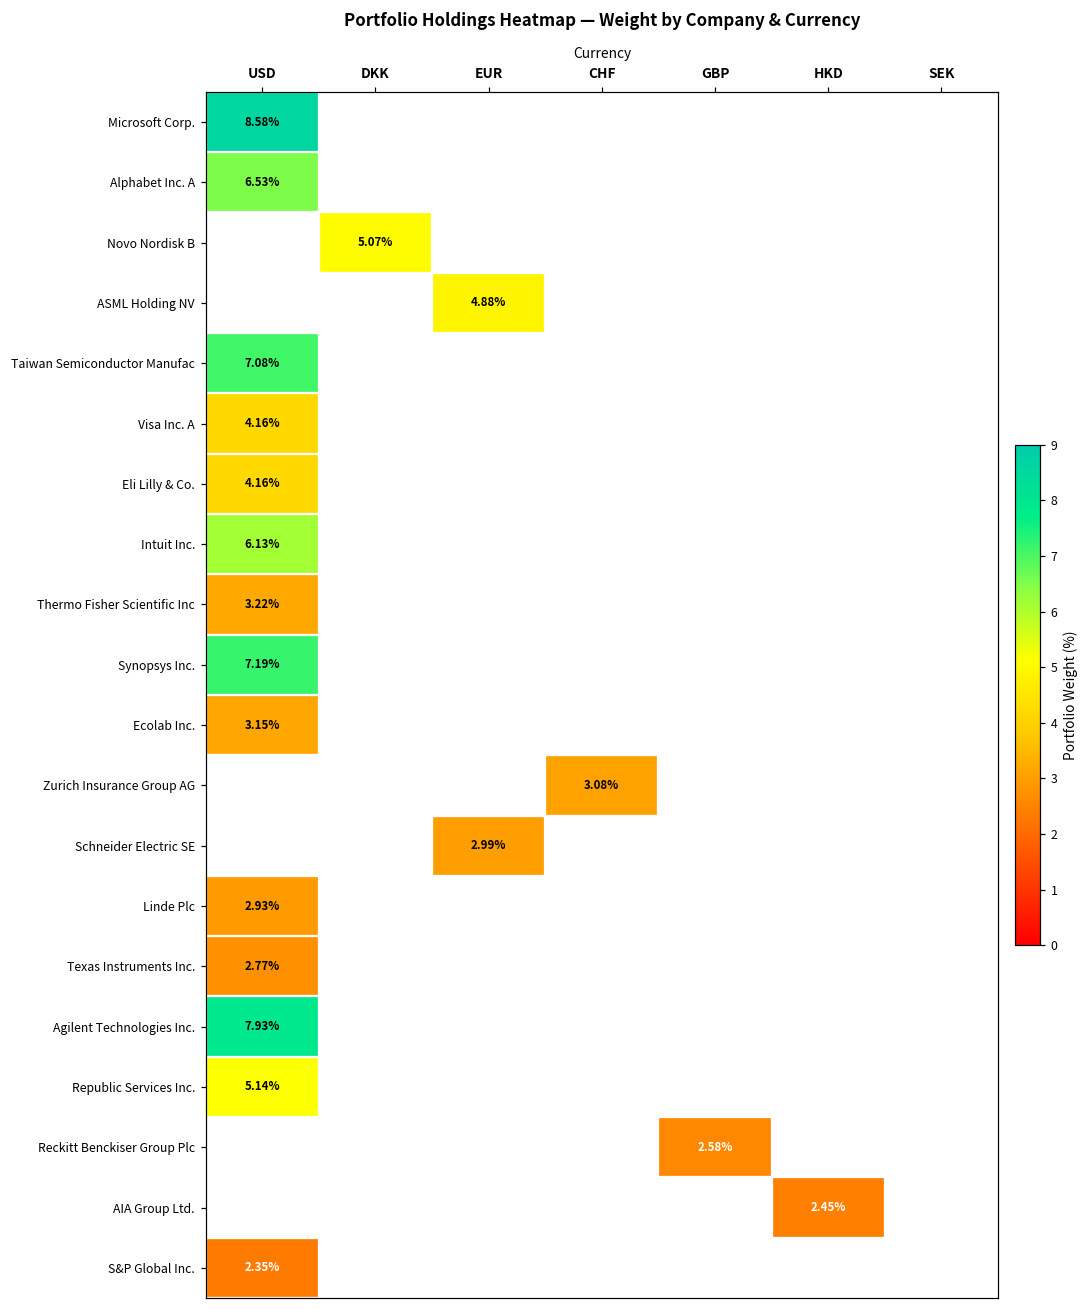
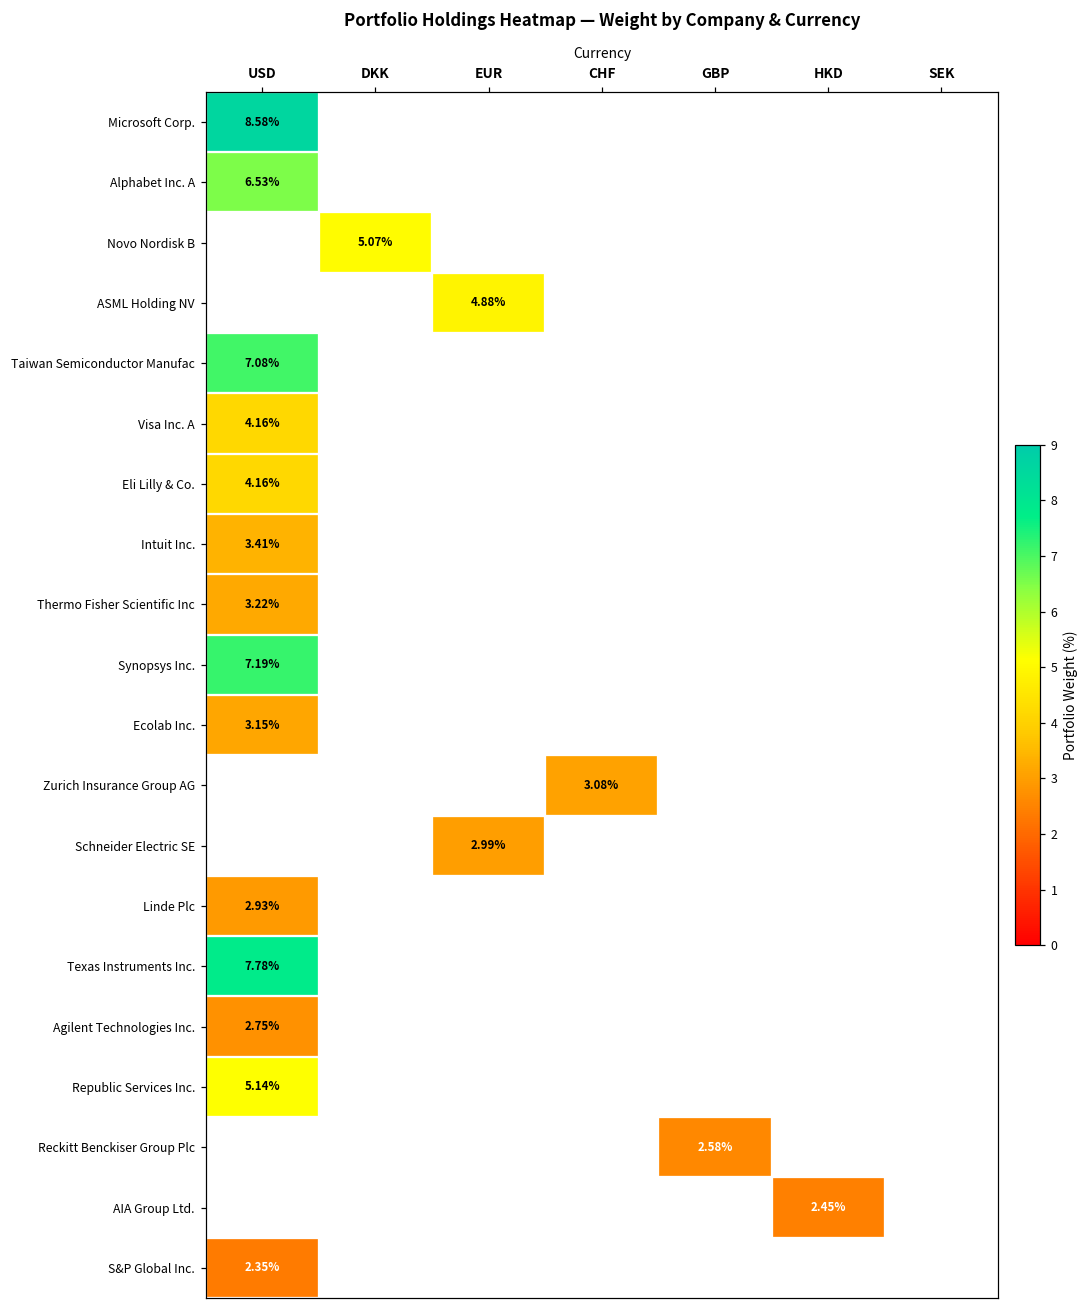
  {
    "Microsoft Corp.": {
      "USD": "8.58%"
    },
    "Alphabet Inc. A": {
      "USD": "6.53%"
    },
    "Novo Nordisk B": {
      "DKK": "5.07%"
    },
    "ASML Holding NV": {
      "EUR": "4.88%"
    },
    "Taiwan Semiconductor Manufac": {
      "USD": "7.08%"
    },
    "Visa Inc. A": {
      "USD": "4.16%"
    },
    "Eli Lilly & Co.": {
      "USD": "4.16%"
    },
    "Intuit Inc.": {
-     "USD": "6.13%"
+     "USD": "3.41%"
    },
    "Thermo Fisher Scientific Inc": {
      "USD": "3.22%"
    },
    "Synopsys Inc.": {
      "USD": "7.19%"
    },
    "Ecolab Inc.": {
      "USD": "3.15%"
    },
    "Zurich Insurance Group AG": {
      "CHF": "3.08%"
    },
    "Schneider Electric SE": {
      "EUR": "2.99%"
    },
    "Linde Plc": {
      "USD": "2.93%"
    },
    "Texas Instruments Inc.": {
-     "USD": "2.77%"
+     "USD": "7.78%"
    },
    "Agilent Technologies Inc.": {
-     "USD": "7.93%"
+     "USD": "2.75%"
    },
    "Republic Services Inc.": {
      "USD": "5.14%"
    },
    "Reckitt Benckiser Group Plc": {
      "GBP": "2.58%"
    },
    "AIA Group Ltd.": {
      "HKD": "2.45%"
    },
    "S&P Global Inc.": {
      "USD": "2.35%"
    }
  }
